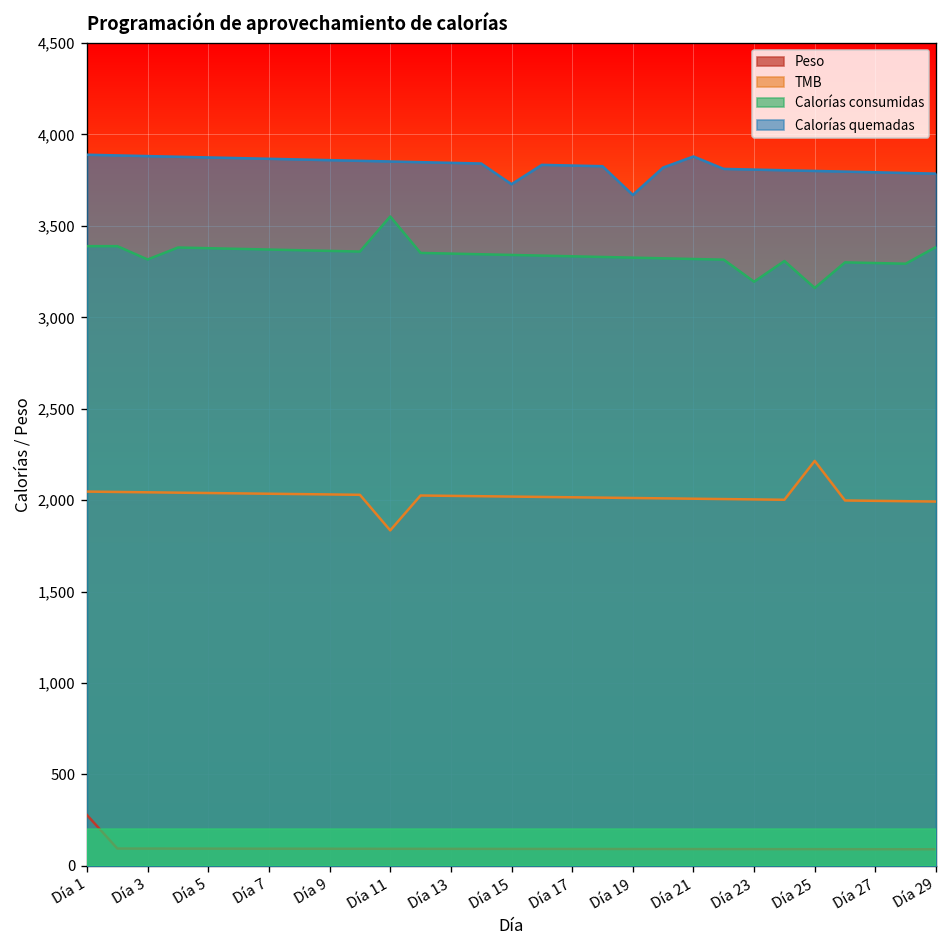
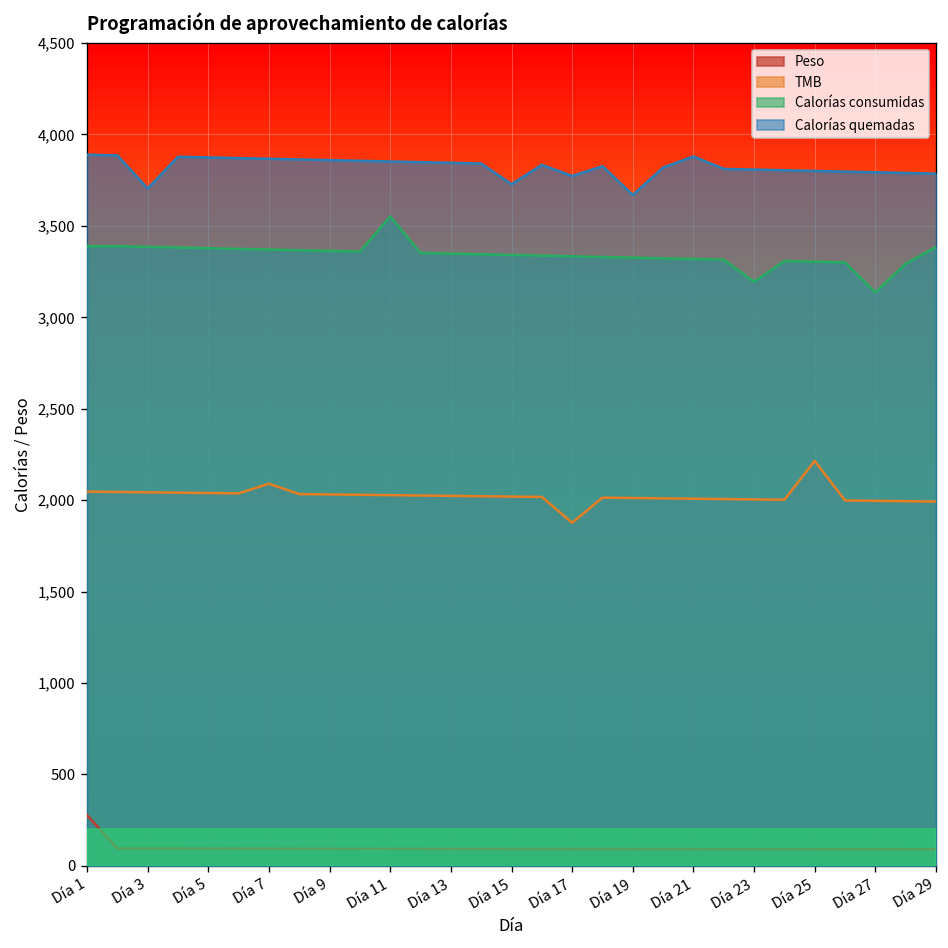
  {
    "Peso": {
      "Día 1": "280"
    },
    "TMB": {
      "Día 1": "2,050",
      "Día 3": "2,040",
      "Día 5": "2,040",
-     "Día 7": "2,040",
+     "Día 7": "2,090",
      "Día 9": "2,030",
-     "Día 11": "1,830",
+     "Día 11": "2,030",
      "Día 13": "2,020",
      "Día 15": "2,020",
-     "Día 17": "2,020",
+     "Día 17": "1,880",
      "Día 19": "2,010",
      "Día 21": "2,010",
      "Día 23": "2,000",
      "Día 25": "2,210",
      "Día 27": "2,000",
      "Día 29": "1,990"
    },
    "Calorías consumidas": {
      "Día 1": "3,390",
-     "Día 3": "3,320",
+     "Día 3": "3,390",
      "Día 5": "3,380",
      "Día 7": "3,370",
      "Día 9": "3,360",
      "Día 11": "3,550",
      "Día 13": "3,350",
      "Día 15": "3,340",
      "Día 17": "3,330",
      "Día 19": "3,330",
      "Día 21": "3,320",
      "Día 23": "3,190",
-     "Día 25": "3,160",
-     "Día 27": "3,300",
+     "Día 25": "3,300",
+     "Día 27": "3,140",
      "Día 29": "3,380"
    },
    "Calorías quemadas": {
      "Día 1": "3,890",
-     "Día 3": "3,880",
+     "Día 3": "3,700",
      "Día 5": "3,870",
      "Día 7": "3,870",
      "Día 9": "3,860",
      "Día 11": "3,850",
      "Día 13": "3,840",
      "Día 15": "3,730",
-     "Día 17": "3,830",
+     "Día 17": "3,770",
      "Día 19": "3,670",
      "Día 21": "3,880",
      "Día 23": "3,810",
      "Día 25": "3,800",
      "Día 27": "3,790",
      "Día 29": "3,790"
    }
  }
